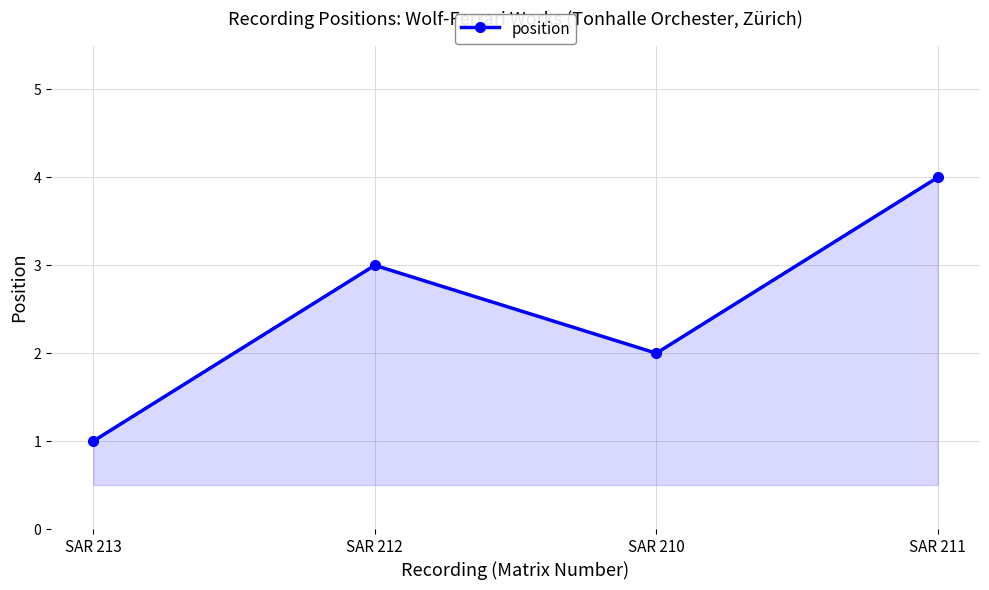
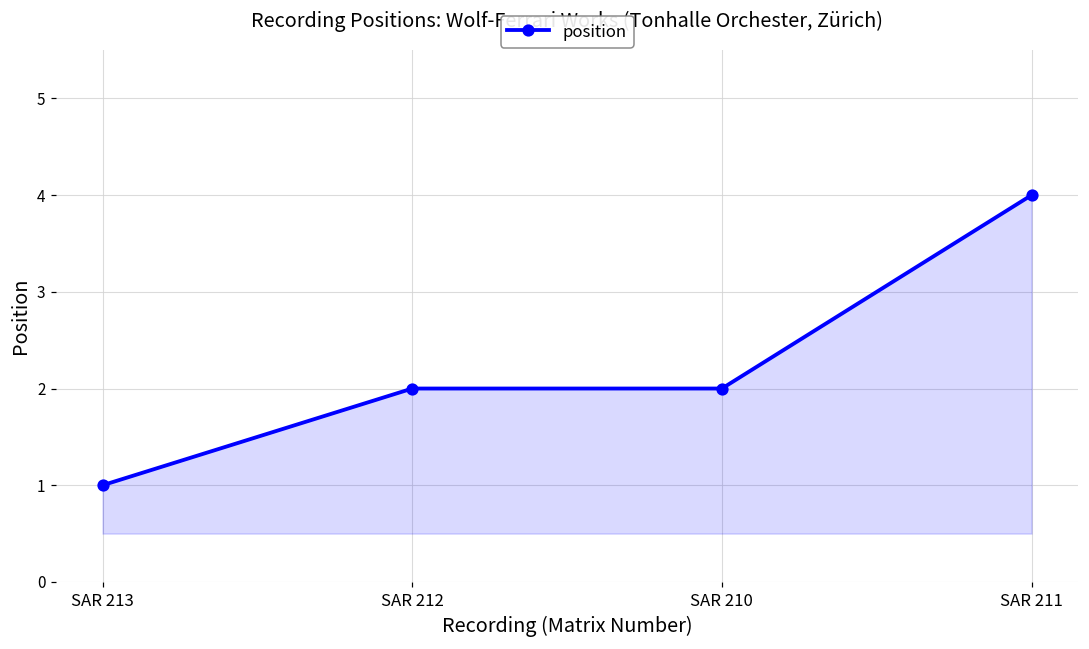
  {
    "SAR 213": 1,
-   "SAR 212": 3,
+   "SAR 212": 2,
    "SAR 210": 2,
    "SAR 211": 4
  }
